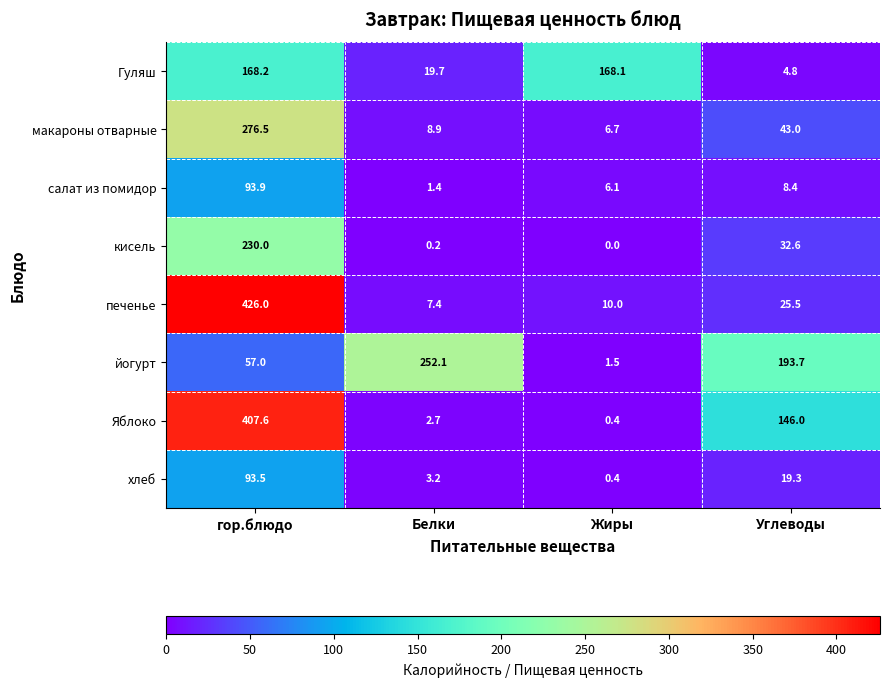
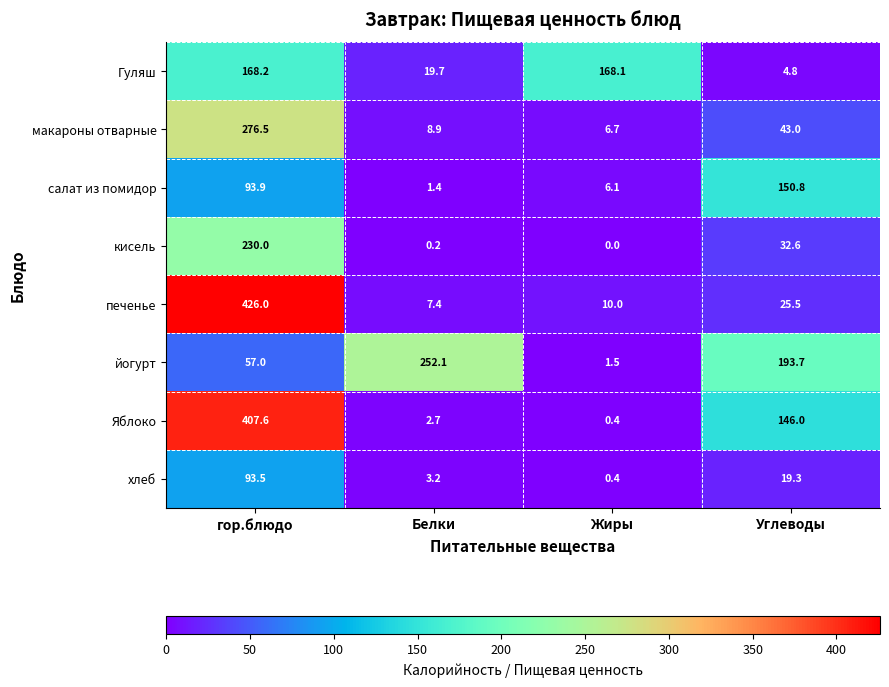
  {
    "Гуляш": {
      "гор.блюдо": 168.2,
      "Белки": 19.7,
      "Жиры": 168.1,
      "Углеводы": 4.8
    },
    "макароны отварные": {
      "гор.блюдо": 276.5,
      "Белки": 8.9,
      "Жиры": 6.7,
      "Углеводы": 43.0
    },
    "салат из помидор": {
      "гор.блюдо": 93.9,
      "Белки": 1.4,
      "Жиры": 6.1,
-     "Углеводы": 8.4
+     "Углеводы": 150.8
    },
    "кисель": {
      "гор.блюдо": 230.0,
      "Белки": 0.2,
      "Жиры": 0.0,
      "Углеводы": 32.6
    },
    "печенье": {
      "гор.блюдо": 426.0,
      "Белки": 7.4,
      "Жиры": 10.0,
      "Углеводы": 25.5
    },
    "йогурт": {
      "гор.блюдо": 57.0,
      "Белки": 252.1,
      "Жиры": 1.5,
      "Углеводы": 193.7
    },
    "Яблоко": {
      "гор.блюдо": 407.6,
      "Белки": 2.7,
      "Жиры": 0.4,
      "Углеводы": 146.0
    },
    "хлеб": {
      "гор.блюдо": 93.5,
      "Белки": 3.2,
      "Жиры": 0.4,
      "Углеводы": 19.3
    }
  }
